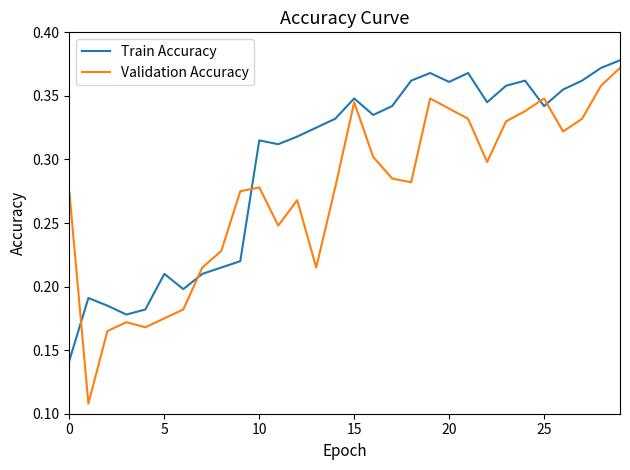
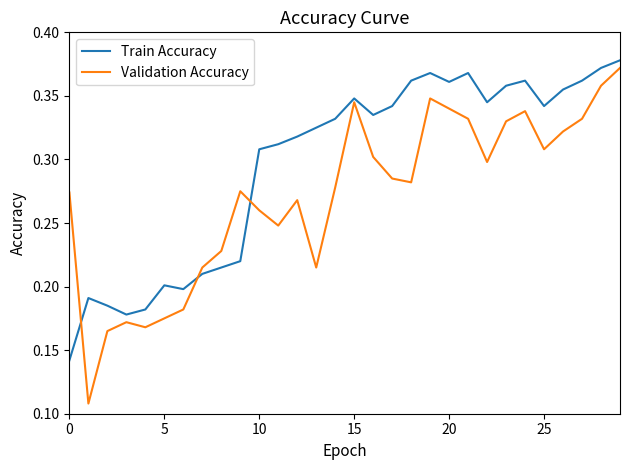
  {
    "Train Accuracy": {
      "0": 0.142,
-     "5": 0.210,
-     "10": 0.315,
+     "5": 0.201,
+     "10": 0.308,
      "15": 0.348,
      "20": 0.361,
      "25": 0.342
    },
    "Validation Accuracy": {
      "0": 0.274,
      "5": 0.175,
-     "10": 0.278,
+     "10": 0.260,
      "15": 0.345,
      "20": 0.340,
-     "25": 0.348
+     "25": 0.308
    }
  }
